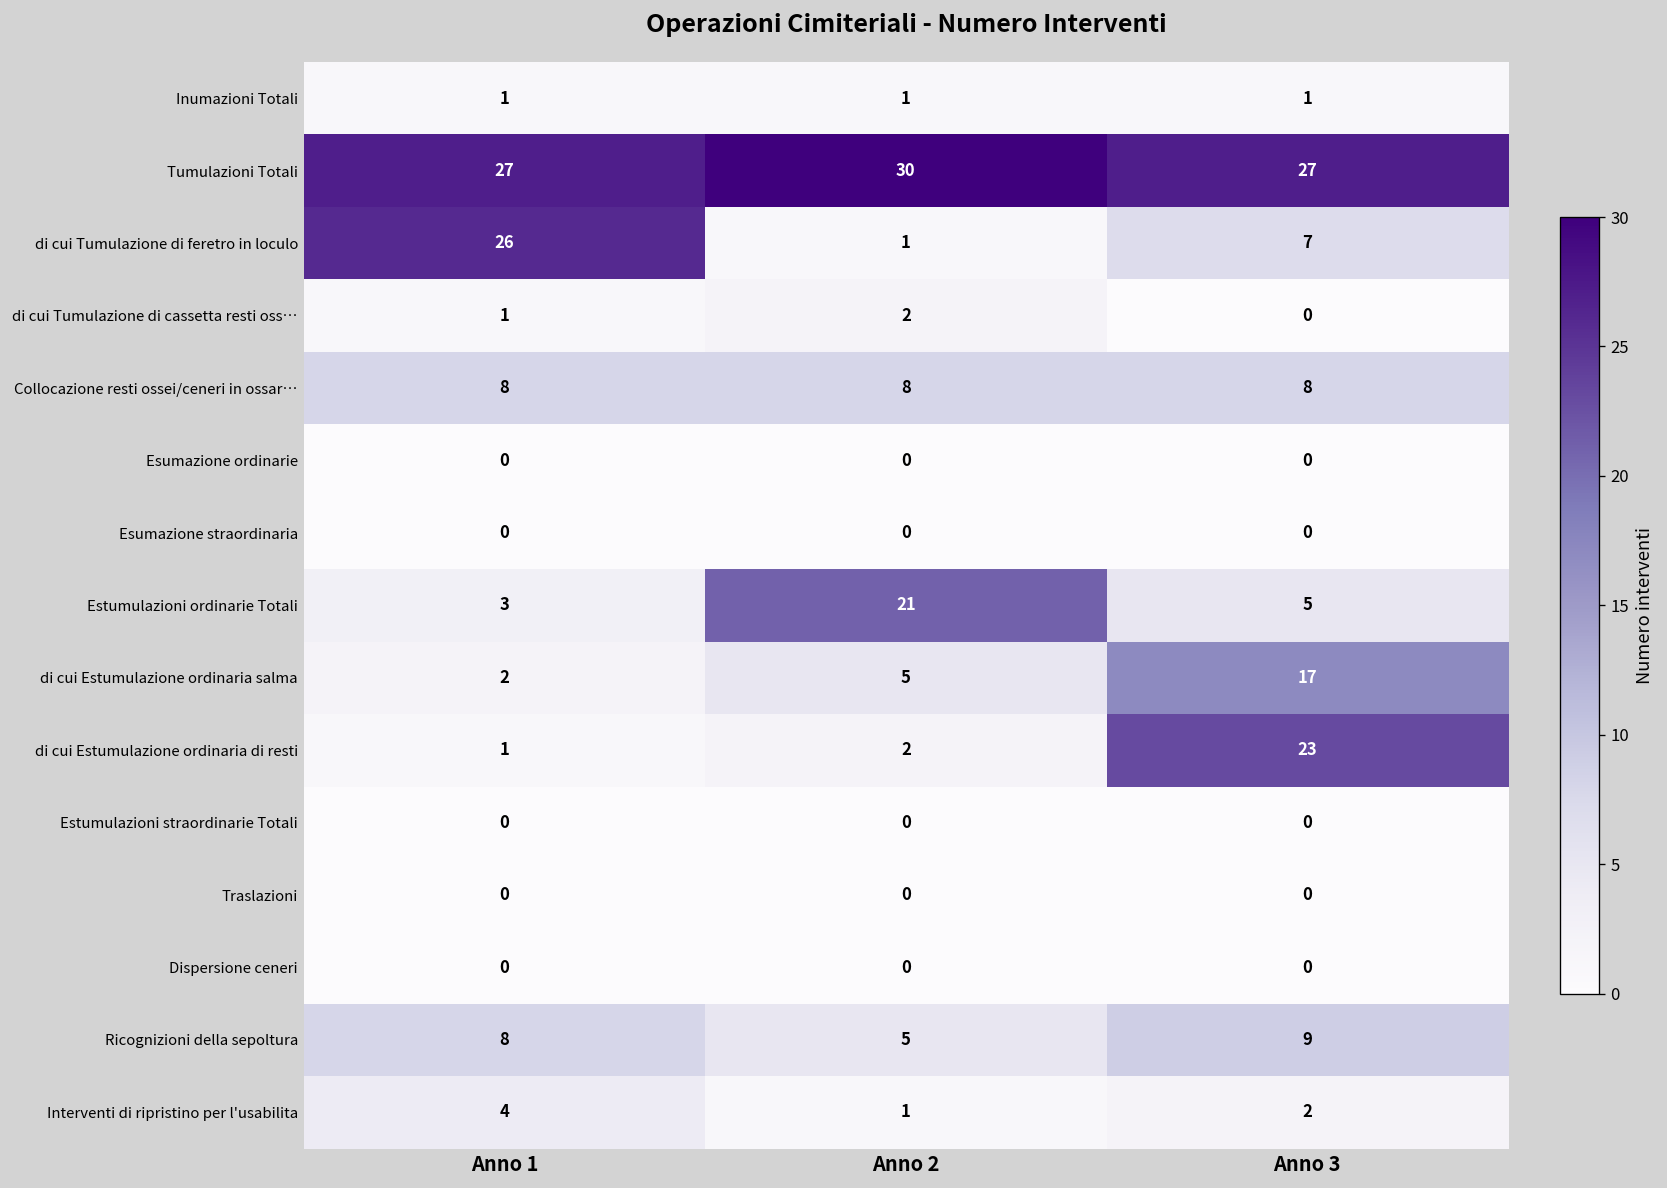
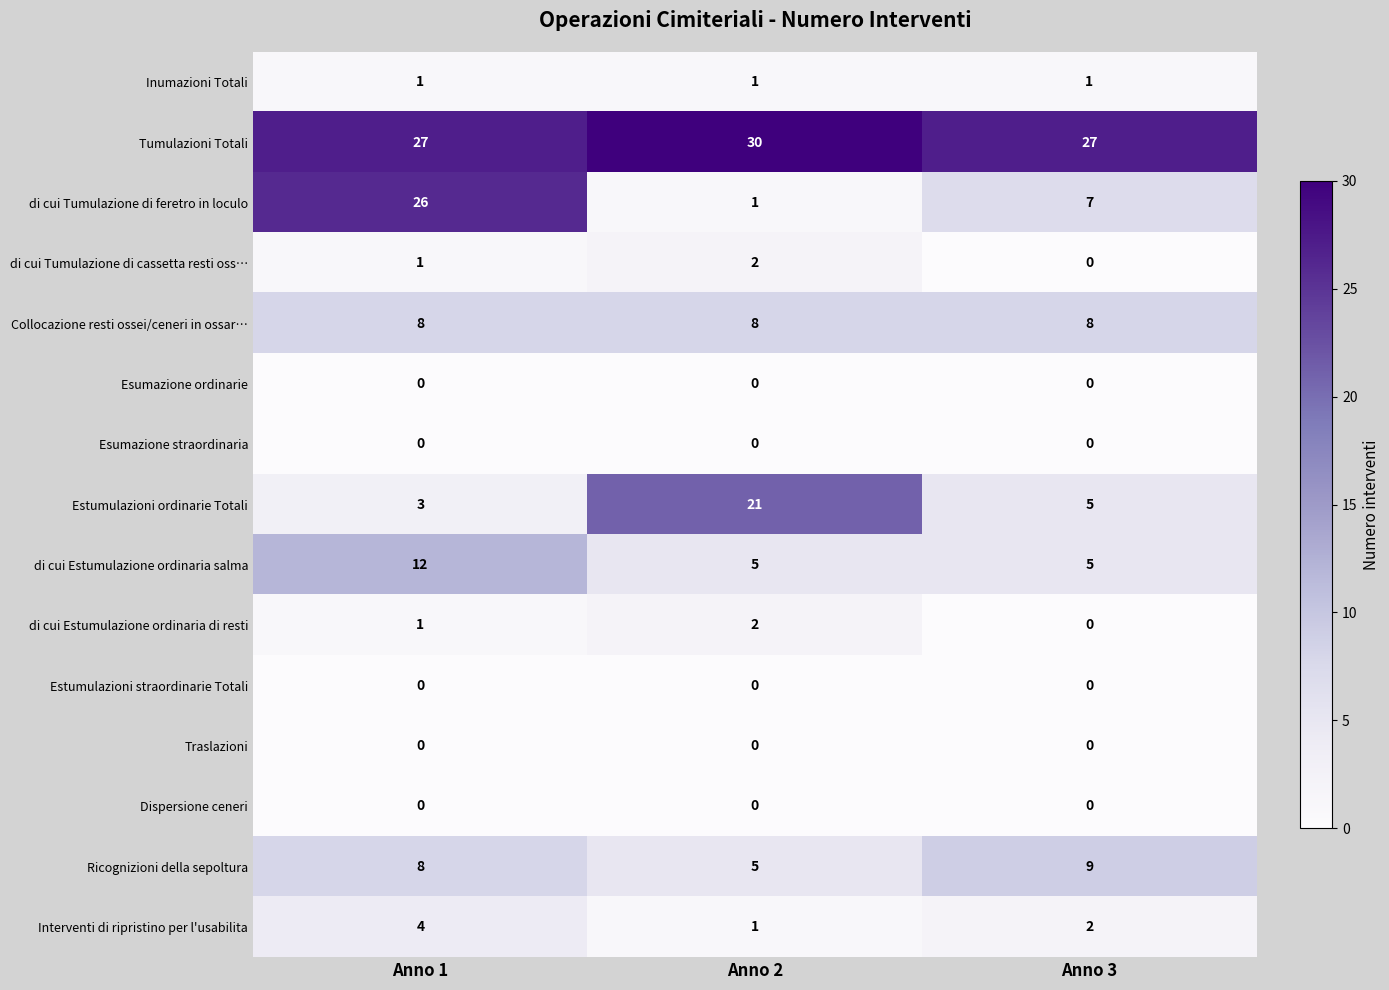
  {
    "Inumazioni Totali": {
      "Anno 1": 1,
      "Anno 2": 1,
      "Anno 3": 1
    },
    "Tumulazioni Totali": {
      "Anno 1": 27,
      "Anno 2": 30,
      "Anno 3": 27
    },
    "di cui Tumulazione di feretro in loculo": {
      "Anno 1": 26,
      "Anno 2": 1,
      "Anno 3": 7
    },
    "di cui Tumulazione di cassetta resti oss…": {
      "Anno 1": 1,
      "Anno 2": 2,
      "Anno 3": 0
    },
    "Collocazione resti ossei/ceneri in ossar…": {
      "Anno 1": 8,
      "Anno 2": 8,
      "Anno 3": 8
    },
    "Esumazione ordinarie": {
      "Anno 1": 0,
      "Anno 2": 0,
      "Anno 3": 0
    },
    "Esumazione straordinaria": {
      "Anno 1": 0,
      "Anno 2": 0,
      "Anno 3": 0
    },
    "Estumulazioni ordinarie Totali": {
      "Anno 1": 3,
      "Anno 2": 21,
      "Anno 3": 5
    },
    "di cui Estumulazione ordinaria salma": {
-     "Anno 1": 2,
+     "Anno 1": 12,
      "Anno 2": 5,
-     "Anno 3": 17
+     "Anno 3": 5
    },
    "di cui Estumulazione ordinaria di resti": {
      "Anno 1": 1,
      "Anno 2": 2,
-     "Anno 3": 23
+     "Anno 3": 0
    },
    "Estumulazioni straordinarie Totali": {
      "Anno 1": 0,
      "Anno 2": 0,
      "Anno 3": 0
    },
    "Traslazioni": {
      "Anno 1": 0,
      "Anno 2": 0,
      "Anno 3": 0
    },
    "Dispersione ceneri": {
      "Anno 1": 0,
      "Anno 2": 0,
      "Anno 3": 0
    },
    "Ricognizioni della sepoltura": {
      "Anno 1": 8,
      "Anno 2": 5,
      "Anno 3": 9
    },
    "Interventi di ripristino per l'usabilita": {
      "Anno 1": 4,
      "Anno 2": 1,
      "Anno 3": 2
    }
  }
